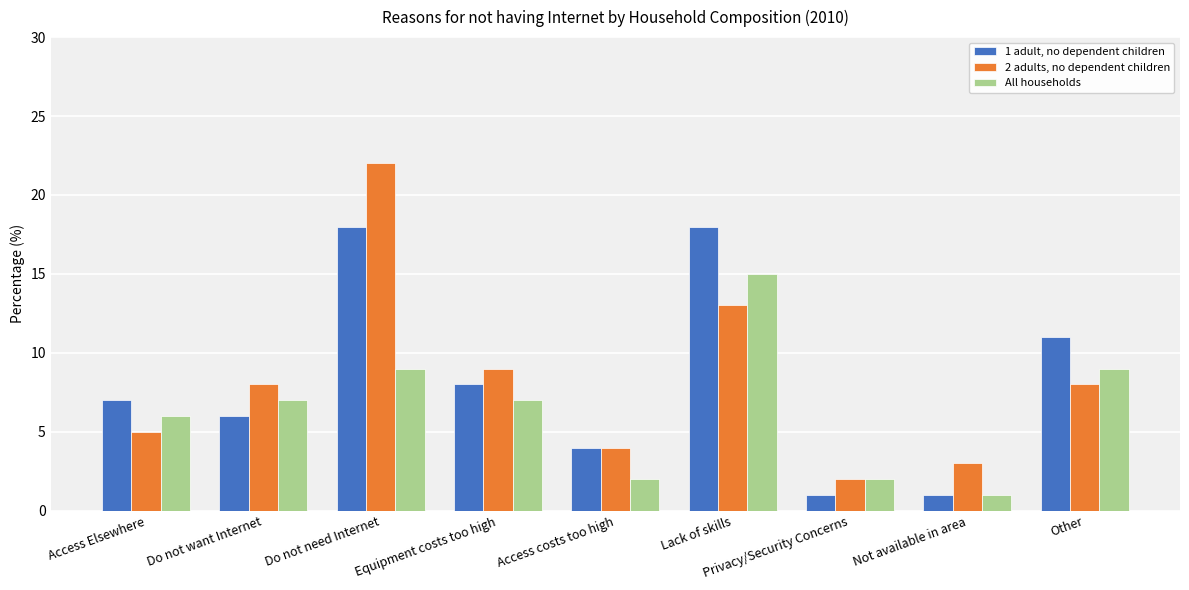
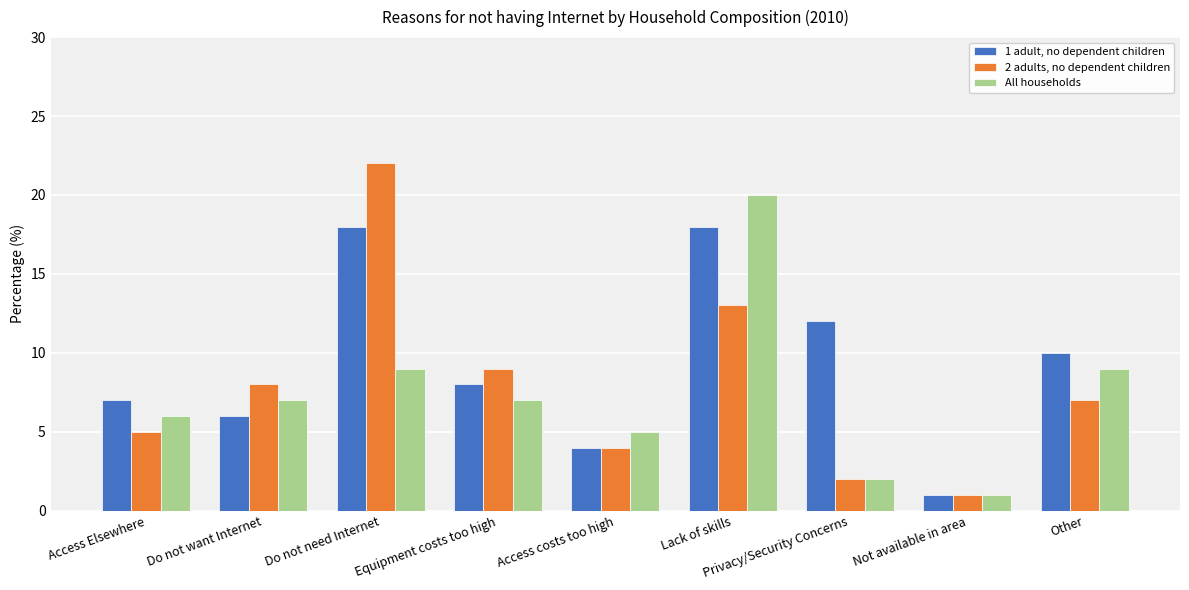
  {
    "1 adult, no dependent children": {
      "Access Elsewhere": 7,
      "Do not want Internet": 6,
      "Do not need Internet": 18,
      "Equipment costs too high": 8,
      "Access costs too high": 4,
      "Lack of skills": 18,
-     "Privacy/Security Concerns": 1,
+     "Privacy/Security Concerns": 12,
      "Not available in area": 1,
-     "Other": 11
+     "Other": 10
    },
    "2 adults, no dependent children": {
      "Access Elsewhere": 5,
      "Do not want Internet": 8,
      "Do not need Internet": 22,
      "Equipment costs too high": 9,
      "Access costs too high": 4,
      "Lack of skills": 13,
      "Privacy/Security Concerns": 2,
-     "Not available in area": 3,
-     "Other": 8
+     "Not available in area": 1,
+     "Other": 7
    },
    "All households": {
      "Access Elsewhere": 6,
      "Do not want Internet": 7,
      "Do not need Internet": 9,
      "Equipment costs too high": 7,
-     "Access costs too high": 2,
-     "Lack of skills": 15,
+     "Access costs too high": 5,
+     "Lack of skills": 20,
      "Privacy/Security Concerns": 2,
      "Not available in area": 1,
      "Other": 9
    }
  }
